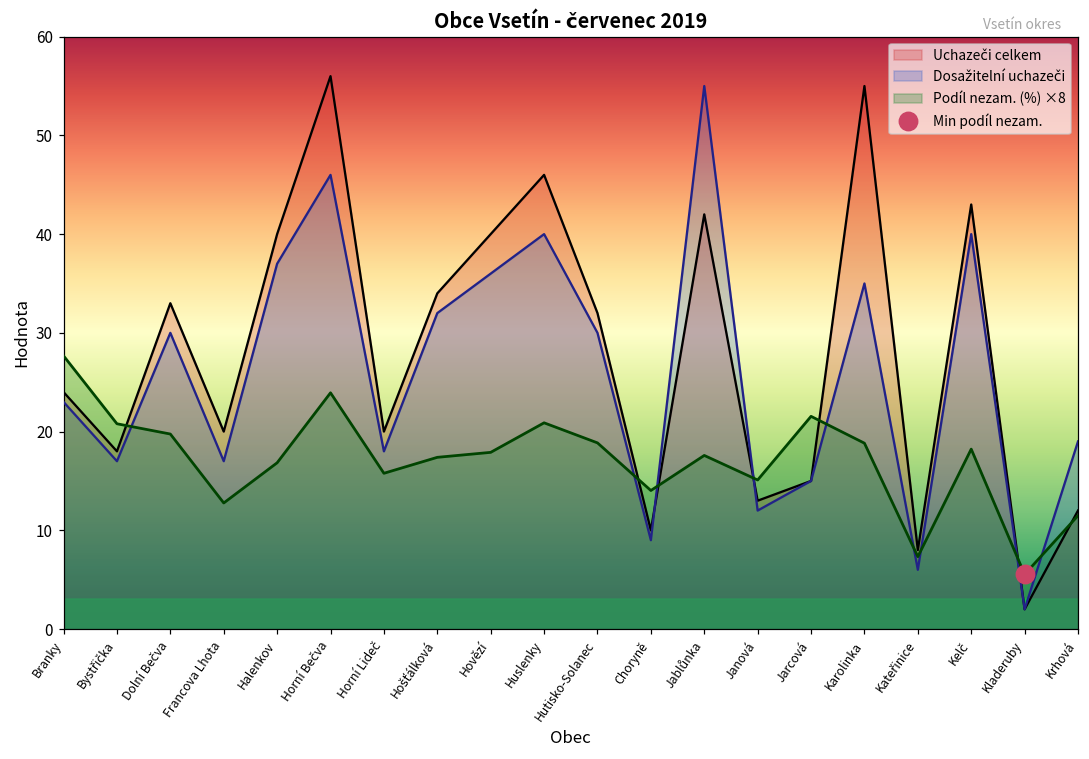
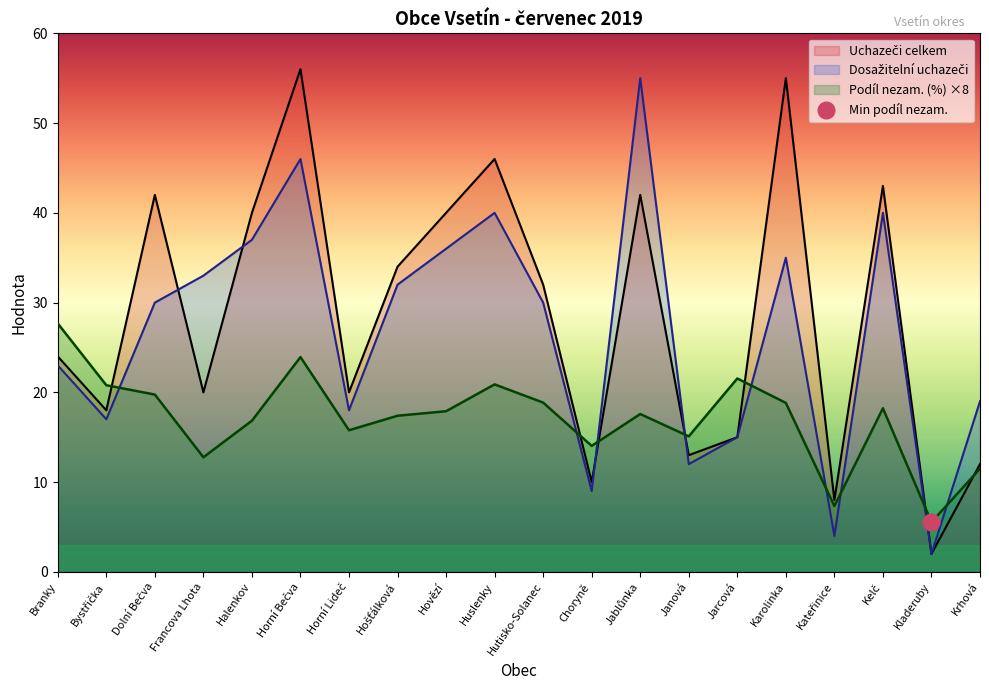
  {
    "Uchazeči celkem": {
      "Branky": 24,
      "Bystřička": 18,
-     "Dolní Bečva": 33,
+     "Dolní Bečva": 42,
      "Francova Lhota": 20,
      "Halenkov": 40,
      "Horní Bečva": 56,
      "Horní Lideč": 20,
      "Hošťálková": 34,
      "Hovězí": 40,
      "Huslenky": 46,
      "Hutisko-Solanec": 32,
      "Choryně": 10,
      "Jablůnka": 42,
      "Janová": 13,
      "Karolinka": 55,
      "Kateřinice": 8,
      "Kelč": 43,
      "Krhová": 12
    },
    "Dosažitelní uchazeči": {
      "Branky": 23,
      "Bystřička": 17,
      "Dolní Bečva": 30,
-     "Francova Lhota": 17,
+     "Francova Lhota": 33,
      "Halenkov": 37,
      "Horní Bečva": 46,
      "Horní Lideč": 18,
      "Hošťálková": 32,
      "Hovězí": 36,
      "Huslenky": 40,
      "Hutisko-Solanec": 30,
      "Choryně": 9,
      "Jablůnka": 55,
      "Janová": 12,
      "Karolinka": 35,
-     "Kateřinice": 6,
+     "Kateřinice": 4,
      "Kelč": 40,
      "Krhová": 19
    },
    "Podíl nezam. (%) ×8": {
      "Branky": 28,
      "Bystřička": 21,
      "Dolní Bečva": 20,
      "Francova Lhota": 13,
      "Halenkov": 17,
      "Horní Bečva": 24,
      "Horní Lideč": 16,
      "Hošťálková": 17,
      "Hovězí": 18,
      "Huslenky": 21,
      "Hutisko-Solanec": 19,
      "Choryně": 14,
      "Jablůnka": 18,
      "Janová": 15,
      "Jarcová": 22,
      "Karolinka": 19,
      "Kateřinice": 7,
      "Kelč": 18,
      "Krhová": 11
    }
  }
